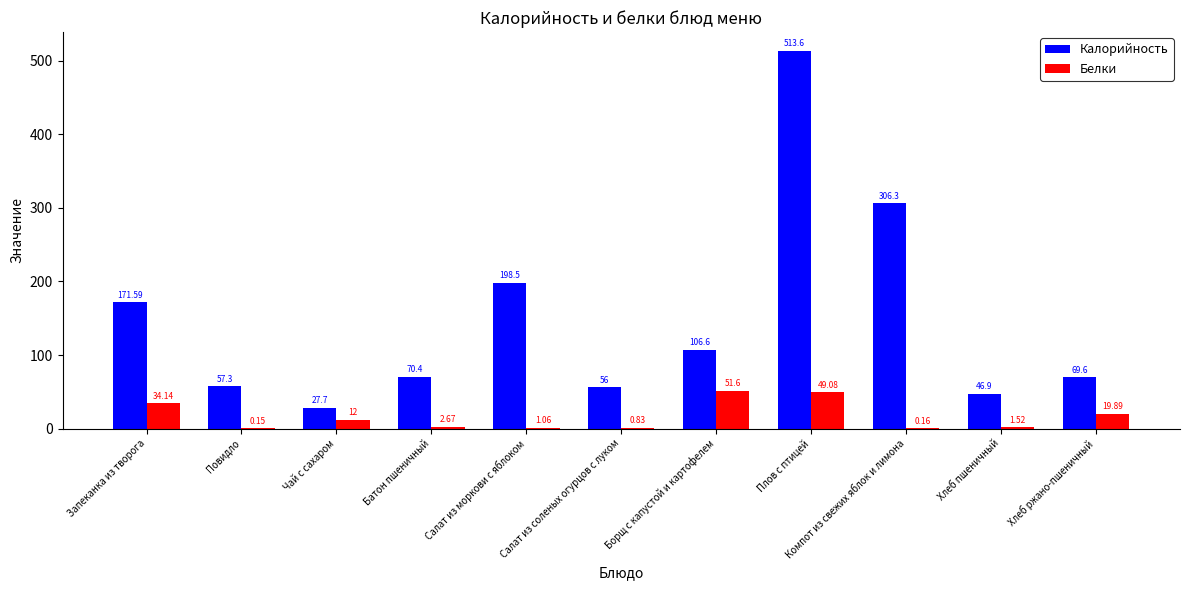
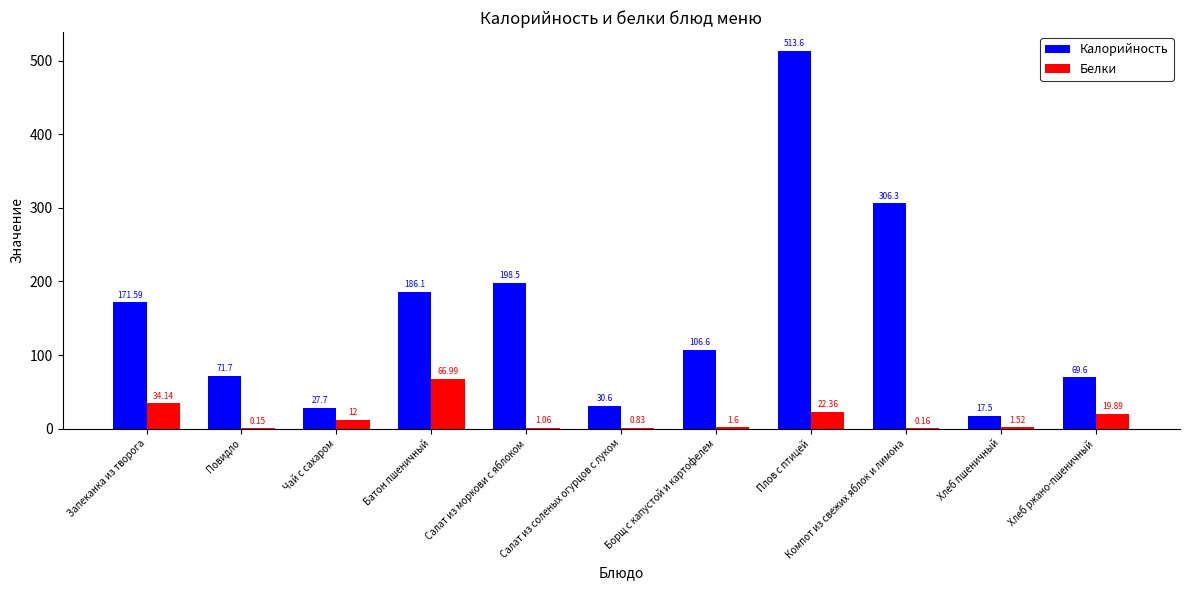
  {
    "Калорийность": {
      "Запеканка из творога": 171.59,
-     "Повидло": 57.3,
+     "Повидло": 71.7,
      "Чай с сахаром": 27.7,
-     "Батон пшеничный": 70.4,
+     "Батон пшеничный": 186.1,
      "Салат из моркови с яблоком": 198.5,
-     "Салат из соленых огурцов с луком": 56,
+     "Салат из соленых огурцов с луком": 30.6,
      "Борщ с капустой и картофелем": 106.6,
      "Плов с птицей": 513.6,
      "Компот из свежих яблок и лимона": 306.3,
-     "Хлеб пшеничный": 46.9,
+     "Хлеб пшеничный": 17.5,
      "Хлеб ржано-пшеничный": 69.6
    },
    "Белки": {
      "Запеканка из творога": 34.14,
      "Повидло": 0.15,
      "Чай с сахаром": 12,
-     "Батон пшеничный": 2.67,
+     "Батон пшеничный": 66.99,
      "Салат из моркови с яблоком": 1.06,
      "Салат из соленых огурцов с луком": 0.83,
-     "Борщ с капустой и картофелем": 51.6,
-     "Плов с птицей": 49.08,
+     "Борщ с капустой и картофелем": 1.6,
+     "Плов с птицей": 22.36,
      "Компот из свежих яблок и лимона": 0.16,
      "Хлеб пшеничный": 1.52,
      "Хлеб ржано-пшеничный": 19.89
    }
  }
